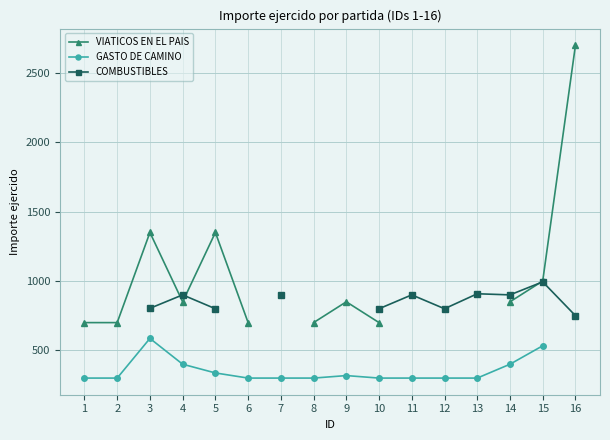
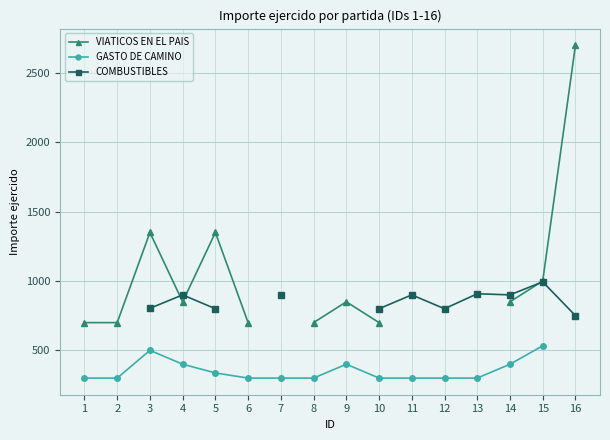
  {
    "GASTO DE CAMINO": {
      "1": 300,
      "2": 300,
-     "3": 590,
+     "3": 500,
      "4": 400,
      "5": 340,
      "6": 300,
      "7": 300,
      "8": 300,
-     "9": 320,
+     "9": 400,
      "10": 300,
      "11": 300,
      "12": 300,
      "13": 300,
      "14": 400,
      "15": 530
    }
  }
